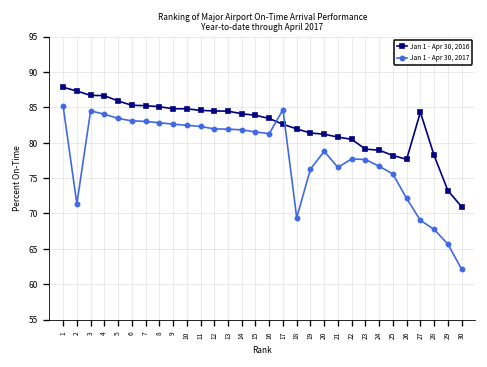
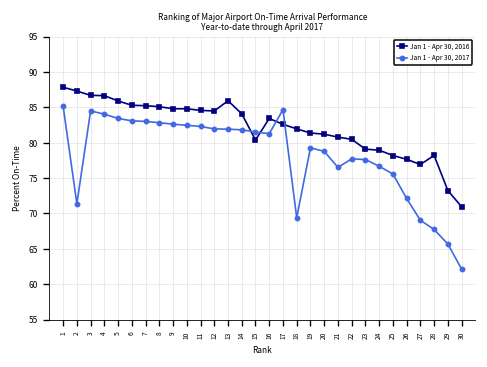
  {
    "Jan 1 - Apr 30, 2016": {
      "1": 88,
      "2": 87,
      "3": 87,
      "4": 87,
      "5": 86,
      "6": 85,
      "7": 85,
      "8": 85,
      "9": 85,
      "10": 85,
      "11": 85,
      "12": 84,
-     "13": 84,
+     "13": 86,
      "14": 84,
-     "15": 84,
+     "15": 80,
      "16": 83,
      "17": 83,
      "18": 82,
      "19": 81,
      "20": 81,
      "21": 81,
      "22": 80,
      "23": 79,
      "24": 79,
      "25": 78,
      "26": 78,
-     "27": 84,
+     "27": 77,
      "28": 78,
      "29": 73,
      "30": 71
    },
    "Jan 1 - Apr 30, 2017": {
      "1": 85,
      "2": 71,
      "3": 85,
      "4": 84,
      "5": 83,
      "6": 83,
      "7": 83,
      "8": 83,
      "9": 83,
      "10": 82,
      "11": 82,
      "12": 82,
      "13": 82,
      "14": 82,
      "15": 82,
      "16": 81,
      "17": 85,
      "18": 69,
-     "19": 76,
+     "19": 79,
      "20": 79,
      "21": 77,
      "22": 78,
      "23": 78,
      "24": 77,
      "25": 76,
      "26": 72,
      "27": 69,
      "28": 68,
      "29": 66,
      "30": 62
    }
  }
